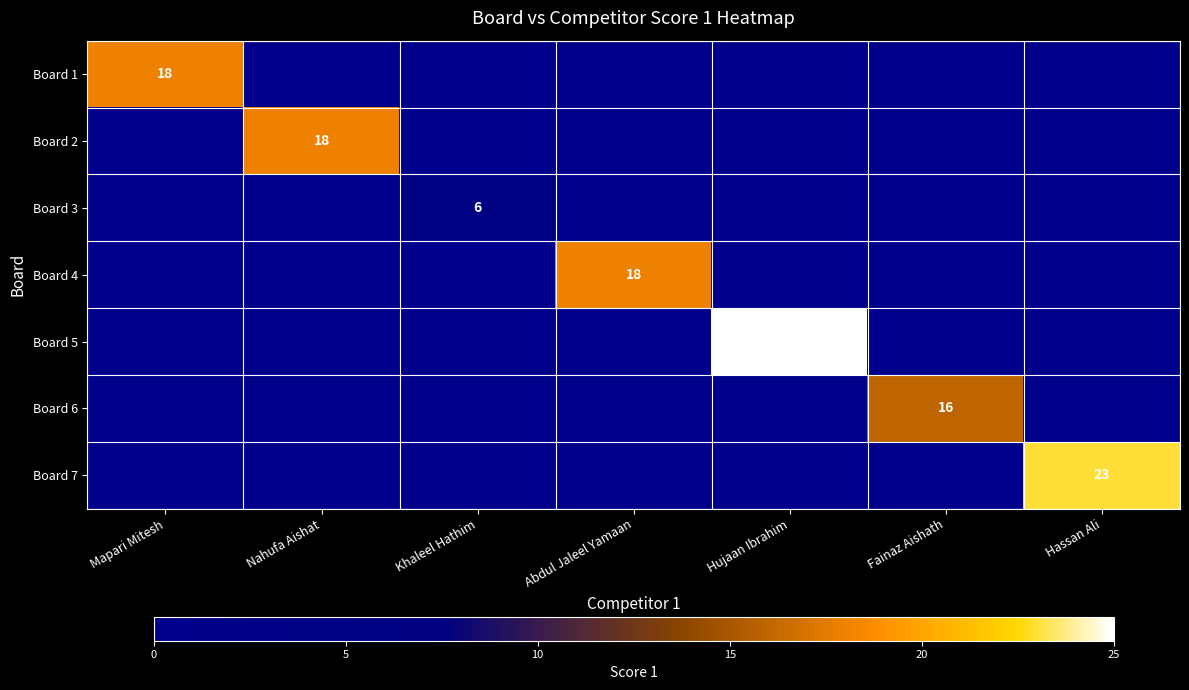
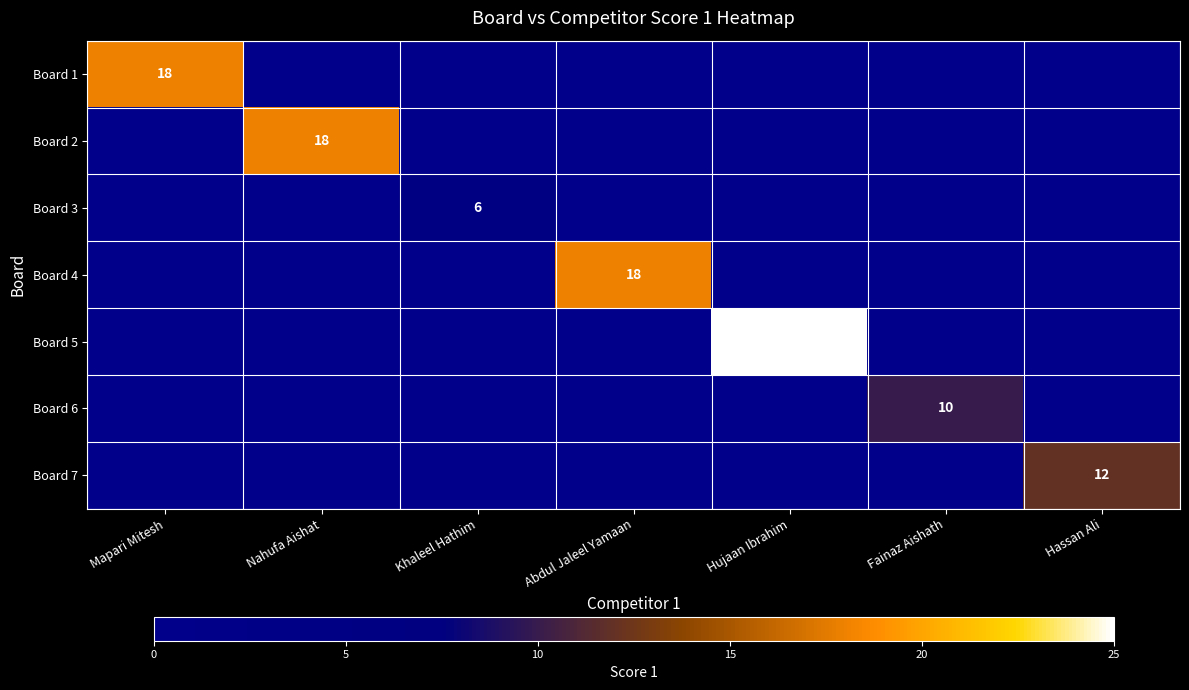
  {
    "Board 1": {
      "Mapari Mitesh": 18
    },
    "Board 2": {
      "Nahufa Aishat": 18
    },
    "Board 3": {
      "Khaleel Hathim": 6
    },
    "Board 4": {
      "Abdul Jaleel Yamaan": 18
    },
    "Board 6": {
-     "Fainaz Aishath": 16
+     "Fainaz Aishath": 10
    },
    "Board 7": {
-     "Hassan Ali": 23
+     "Hassan Ali": 12
    }
  }
